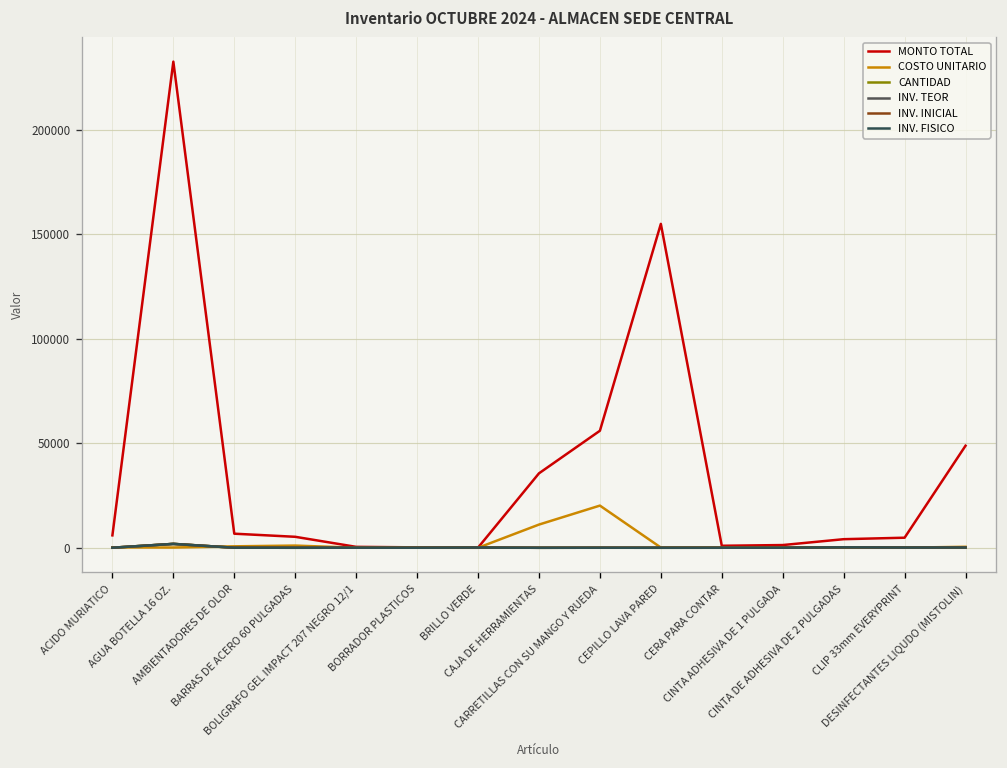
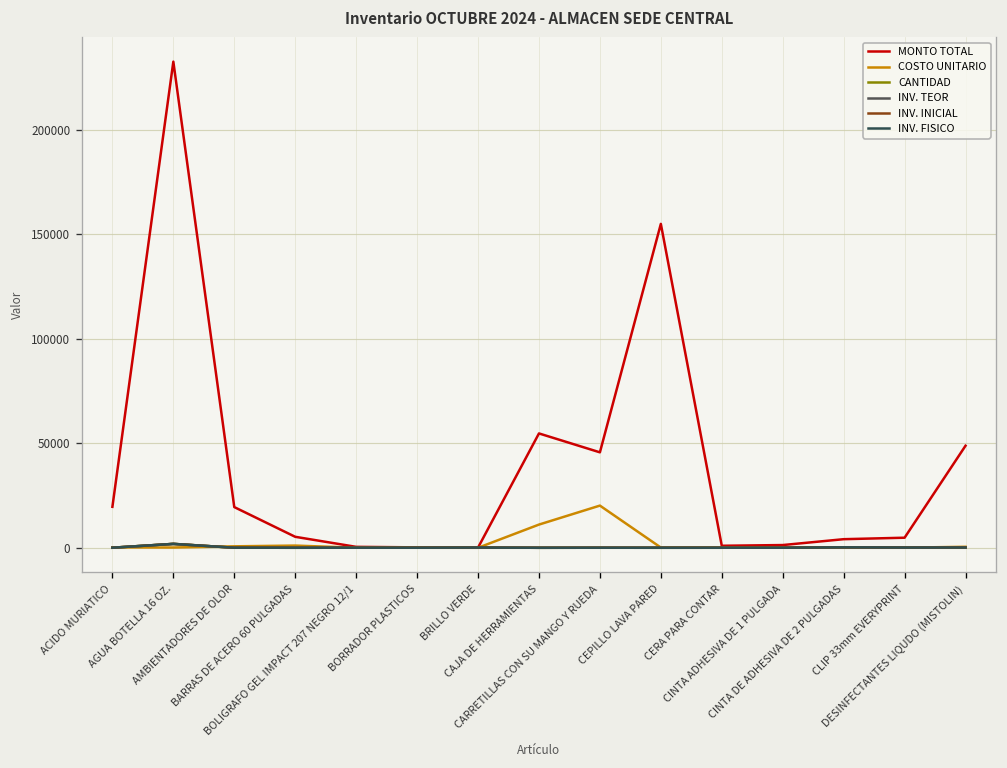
  {
    "MONTO TOTAL": {
-     "ACIDO MURIATICO": 6000,
+     "ACIDO MURIATICO": 20000,
      "AGUA BOTELLA 16 OZ.": 233000,
-     "AMBIENTADORES DE OLOR": 7000,
+     "AMBIENTADORES DE OLOR": 19000,
      "BARRAS DE ACERO 60 PULGADAS": 5000,
-     "CAJA DE HERRAMIENTAS": 36000,
-     "CARRETILLAS CON SU MANGO Y RUEDA": 56000,
+     "CAJA DE HERRAMIENTAS": 55000,
+     "CARRETILLAS CON SU MANGO Y RUEDA": 46000,
      "CEPILLO LAVA PARED": 155000,
      "CINTA DE ADHESIVA DE 2 PULGADAS": 4000,
      "CLIP 33mm EVERYPRINT": 5000,
      "DESINFECTANTES LIQUDO (MISTOLIN)": 49000
    },
    "COSTO UNITARIO": {
      "AGUA BOTELLA 16 OZ.": 0,
      "CAJA DE HERRAMIENTAS": 11000,
      "CARRETILLAS CON SU MANGO Y RUEDA": 20000
    },
    "INV. FISICO": {
      "AGUA BOTELLA 16 OZ.": 2000,
      "CAJA DE HERRAMIENTAS": 0,
      "CARRETILLAS CON SU MANGO Y RUEDA": 0
    }
  }
